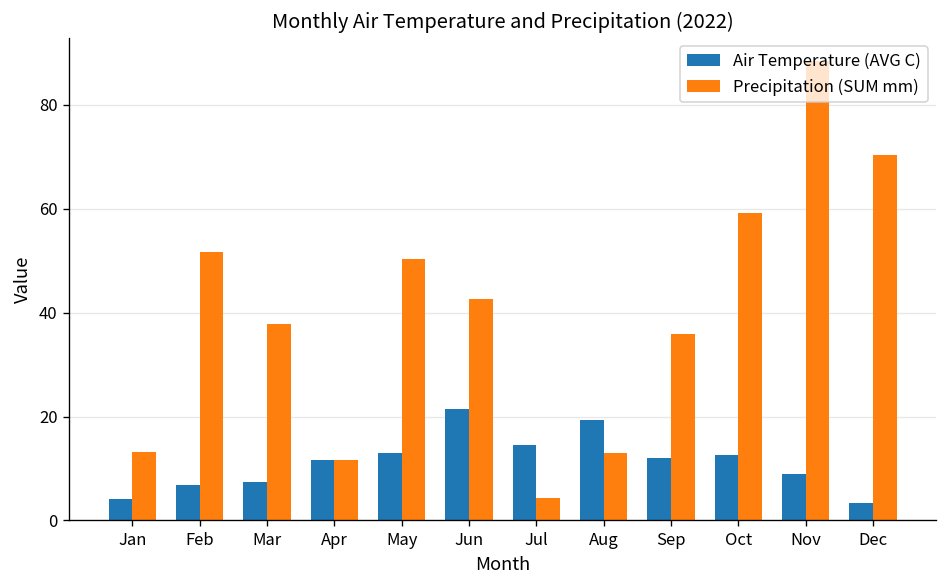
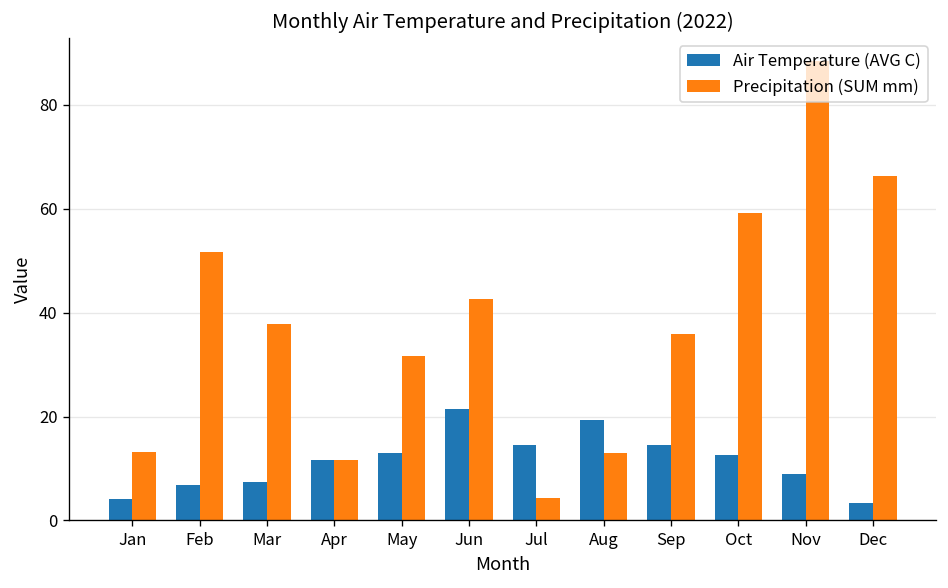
  {
    "Air Temperature (AVG C)": {
      "Jan": 4,
      "Feb": 7,
      "Mar": 7,
      "Apr": 12,
      "May": 13,
      "Jun": 21,
      "Jul": 15,
      "Aug": 19,
-     "Sep": 12,
+     "Sep": 15,
      "Oct": 13,
      "Nov": 9,
      "Dec": 3
    },
    "Precipitation (SUM mm)": {
      "Jan": 13,
      "Feb": 52,
      "Mar": 38,
      "Apr": 12,
-     "May": 50,
+     "May": 32,
      "Jun": 43,
      "Jul": 4,
      "Aug": 13,
      "Sep": 36,
      "Oct": 59,
-     "Dec": 70
+     "Dec": 66
    }
  }
